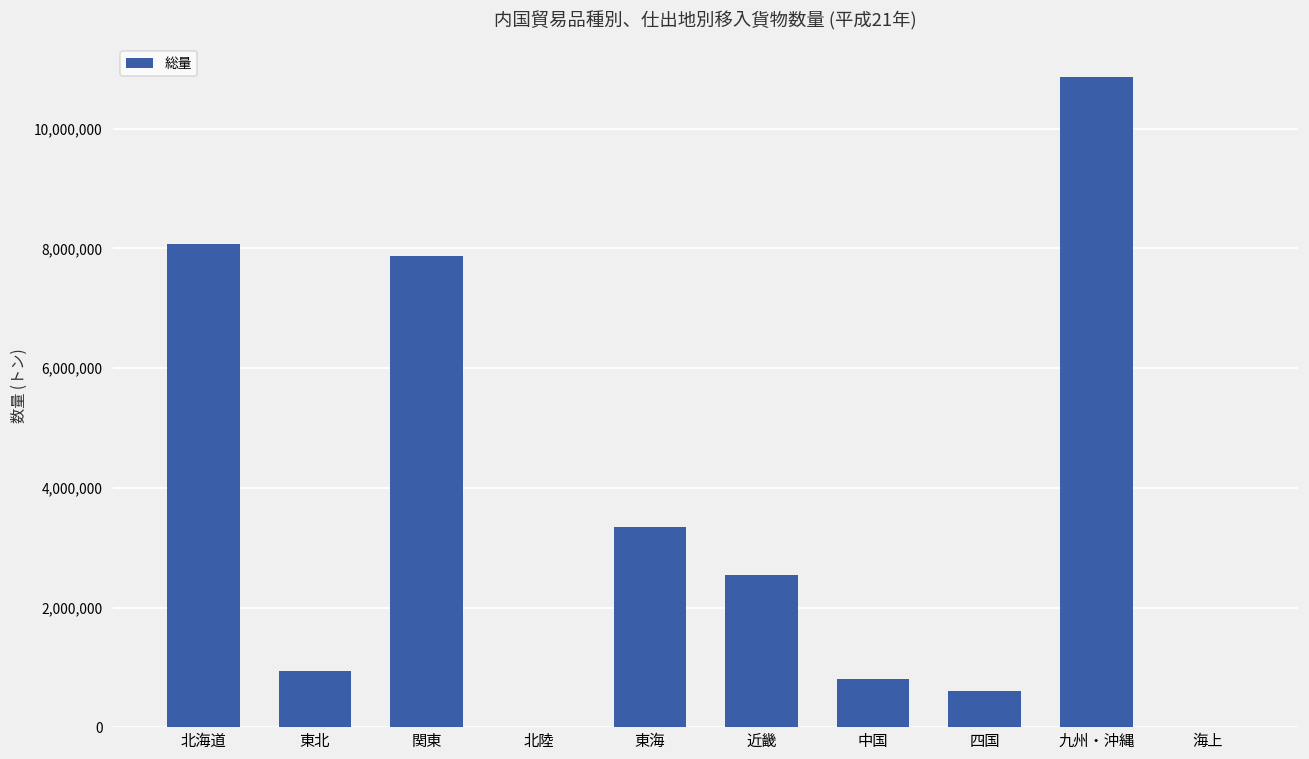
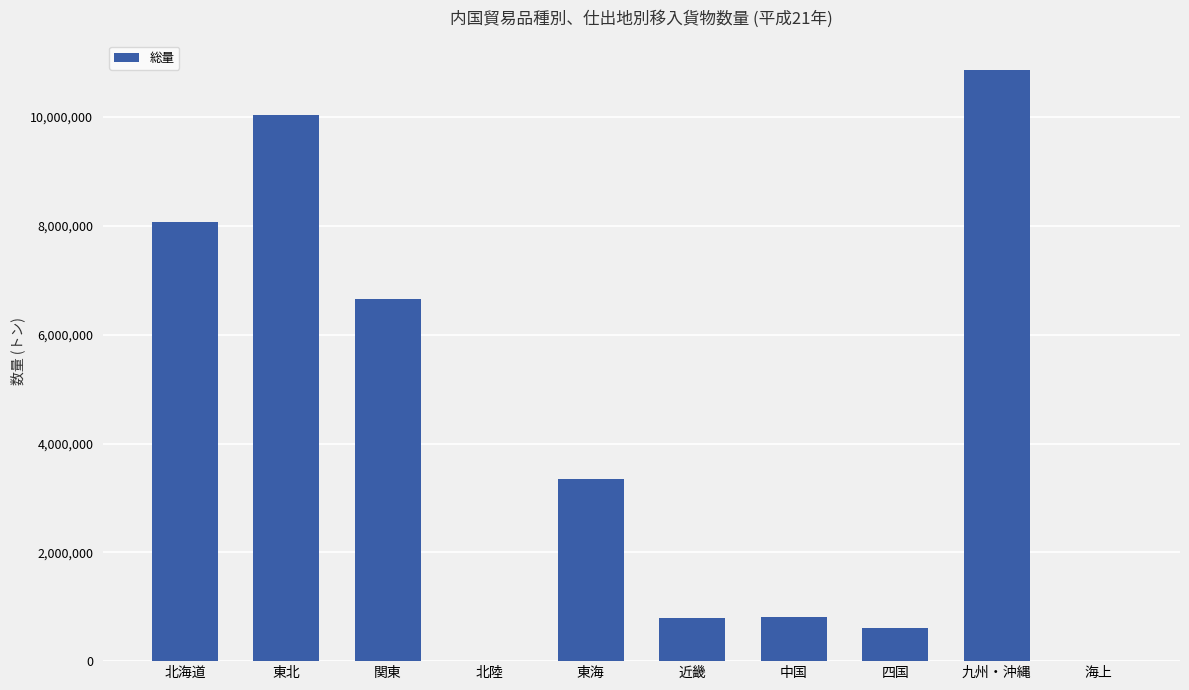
  {
    "北海道": "8,100,000",
-   "東北": "900,000",
-   "関東": "7,900,000",
+   "東北": "10,000,000",
+   "関東": "6,600,000",
    "東海": "3,300,000",
-   "近畿": "2,500,000",
+   "近畿": "800,000",
    "中国": "800,000",
    "四国": "600,000",
    "九州・沖縄": "10,900,000"
  }
